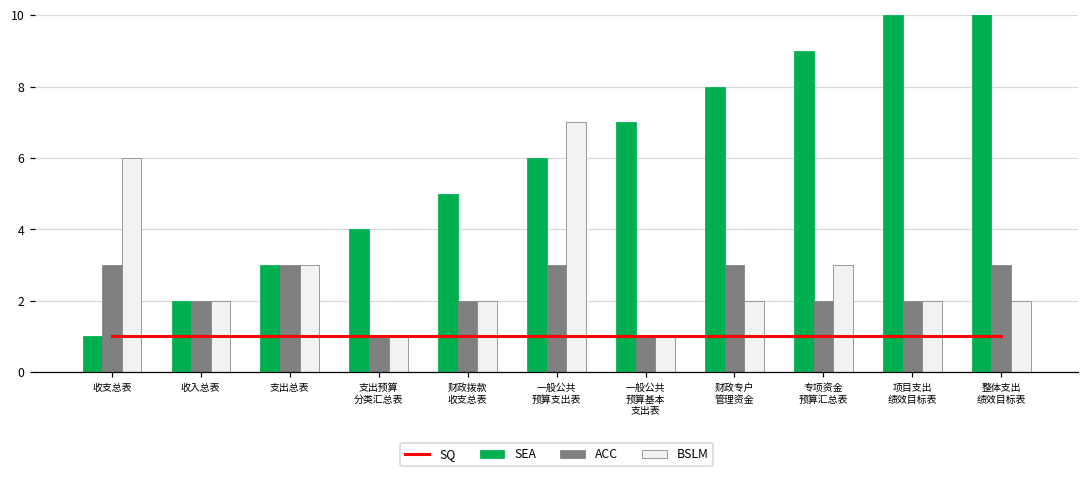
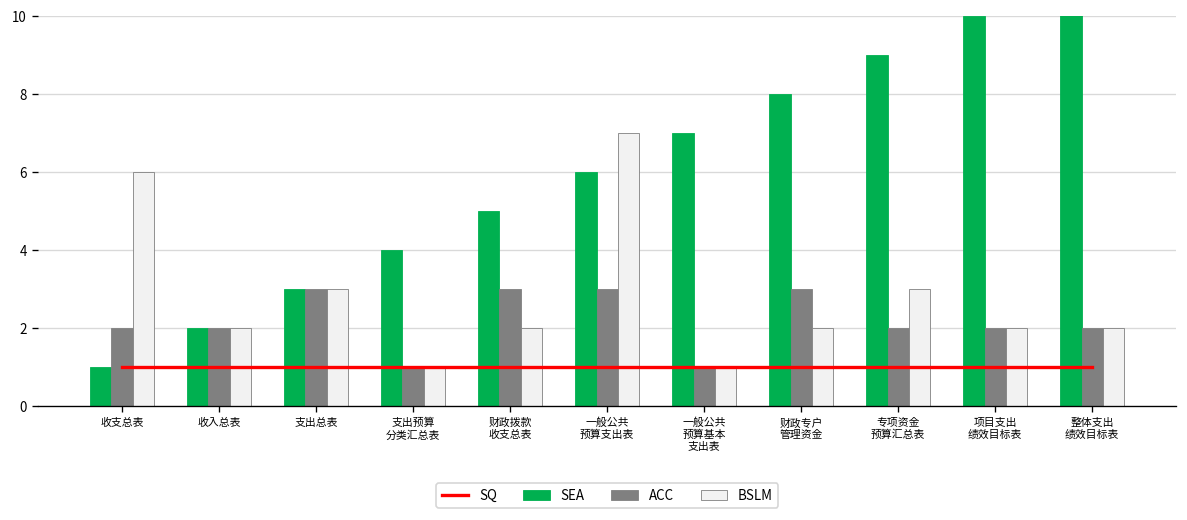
  {
    "SEA": {
      "收支总表": 1,
      "收入总表": 2,
      "支出总表": 3,
      "支出预算 分类汇总表": 4,
      "财政拨款 收支总表": 5,
      "一般公共 预算支出表": 6,
      "一般公共 预算基本 支出表": 7,
      "财政专户 管理资金": 8,
      "专项资金 预算汇总表": 9,
      "项目支出 绩效目标表": 10
    },
    "SQ": {
      "收支总表": 1,
      "收入总表": 1,
      "支出总表": 1,
      "支出预算 分类汇总表": 1,
      "财政拨款 收支总表": 1,
      "一般公共 预算支出表": 1,
      "一般公共 预算基本 支出表": 1,
      "财政专户 管理资金": 1,
      "专项资金 预算汇总表": 1,
      "项目支出 绩效目标表": 1,
      "整体支出 绩效目标表": 1
    },
    "ACC": {
-     "收支总表": 3,
+     "收支总表": 2,
      "收入总表": 2,
      "支出总表": 3,
      "支出预算 分类汇总表": 1,
-     "财政拨款 收支总表": 2,
+     "财政拨款 收支总表": 3,
      "一般公共 预算支出表": 3,
      "一般公共 预算基本 支出表": 1,
      "财政专户 管理资金": 3,
      "专项资金 预算汇总表": 2,
      "项目支出 绩效目标表": 2,
-     "整体支出 绩效目标表": 3
+     "整体支出 绩效目标表": 2
    },
    "BSLM": {
      "收支总表": 6,
      "收入总表": 2,
      "支出总表": 3,
      "支出预算 分类汇总表": 1,
      "财政拨款 收支总表": 2,
      "一般公共 预算支出表": 7,
      "一般公共 预算基本 支出表": 1,
      "财政专户 管理资金": 2,
      "专项资金 预算汇总表": 3,
      "项目支出 绩效目标表": 2,
      "整体支出 绩效目标表": 2
    }
  }
